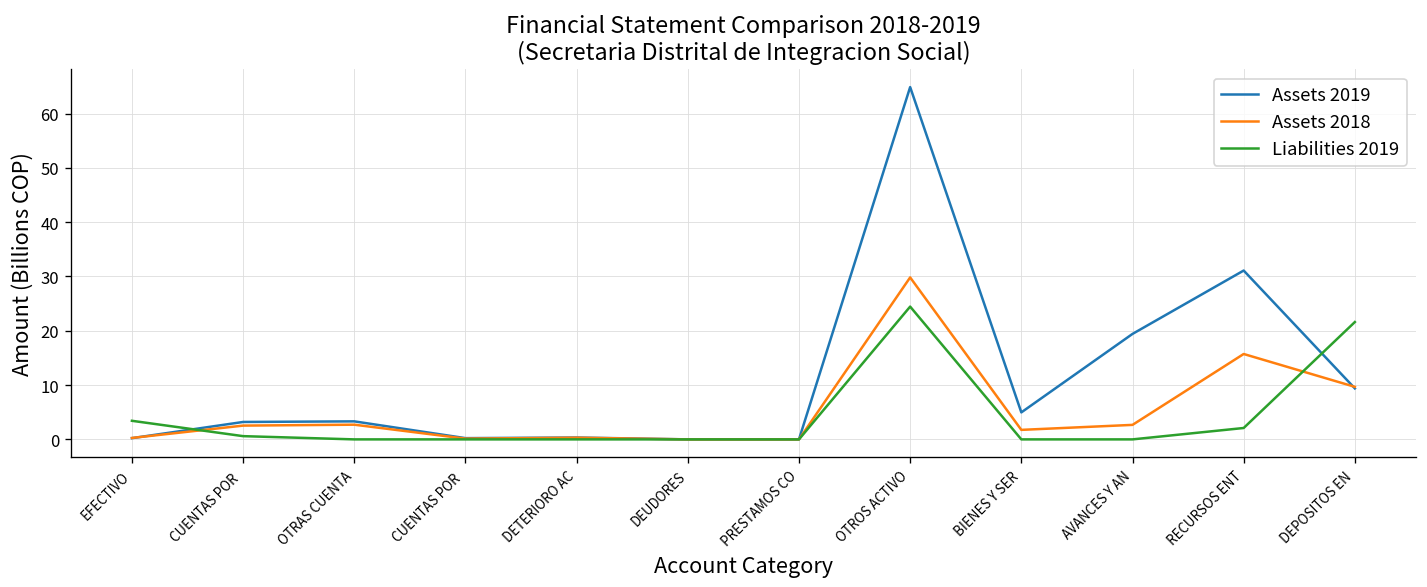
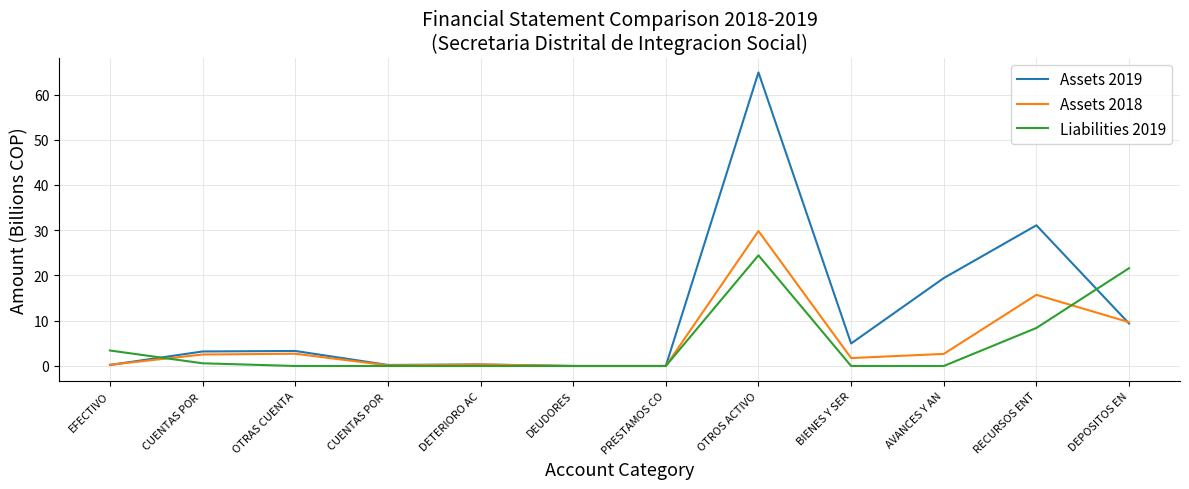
  {
    "Assets 2019": {
      "OTRAS CUENTA": 3,
      "OTROS ACTIVO": 65,
      "BIENES Y SER": 5,
      "AVANCES Y AN": 19,
      "RECURSOS ENT": 31
    },
    "Assets 2018": {
      "OTRAS CUENTA": 3,
      "OTROS ACTIVO": 30,
      "BIENES Y SER": 2,
      "AVANCES Y AN": 3,
      "RECURSOS ENT": 16
    },
    "Liabilities 2019": {
      "EFECTIVO": 3,
      "OTRAS CUENTA": 0,
      "OTROS ACTIVO": 24,
      "BIENES Y SER": 0,
      "AVANCES Y AN": 0,
-     "RECURSOS ENT": 2,
+     "RECURSOS ENT": 8,
      "DEPOSITOS EN": 22
    }
  }
